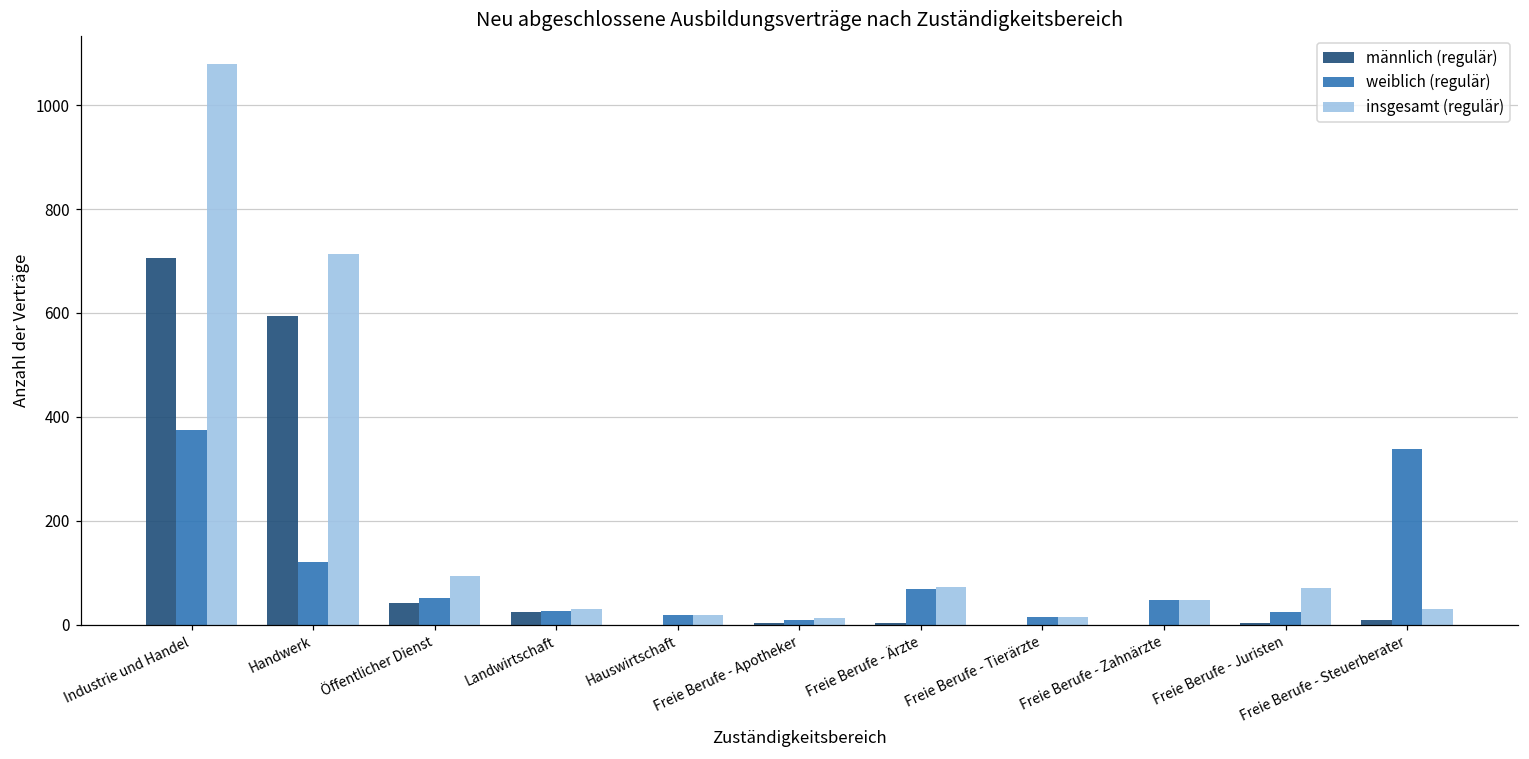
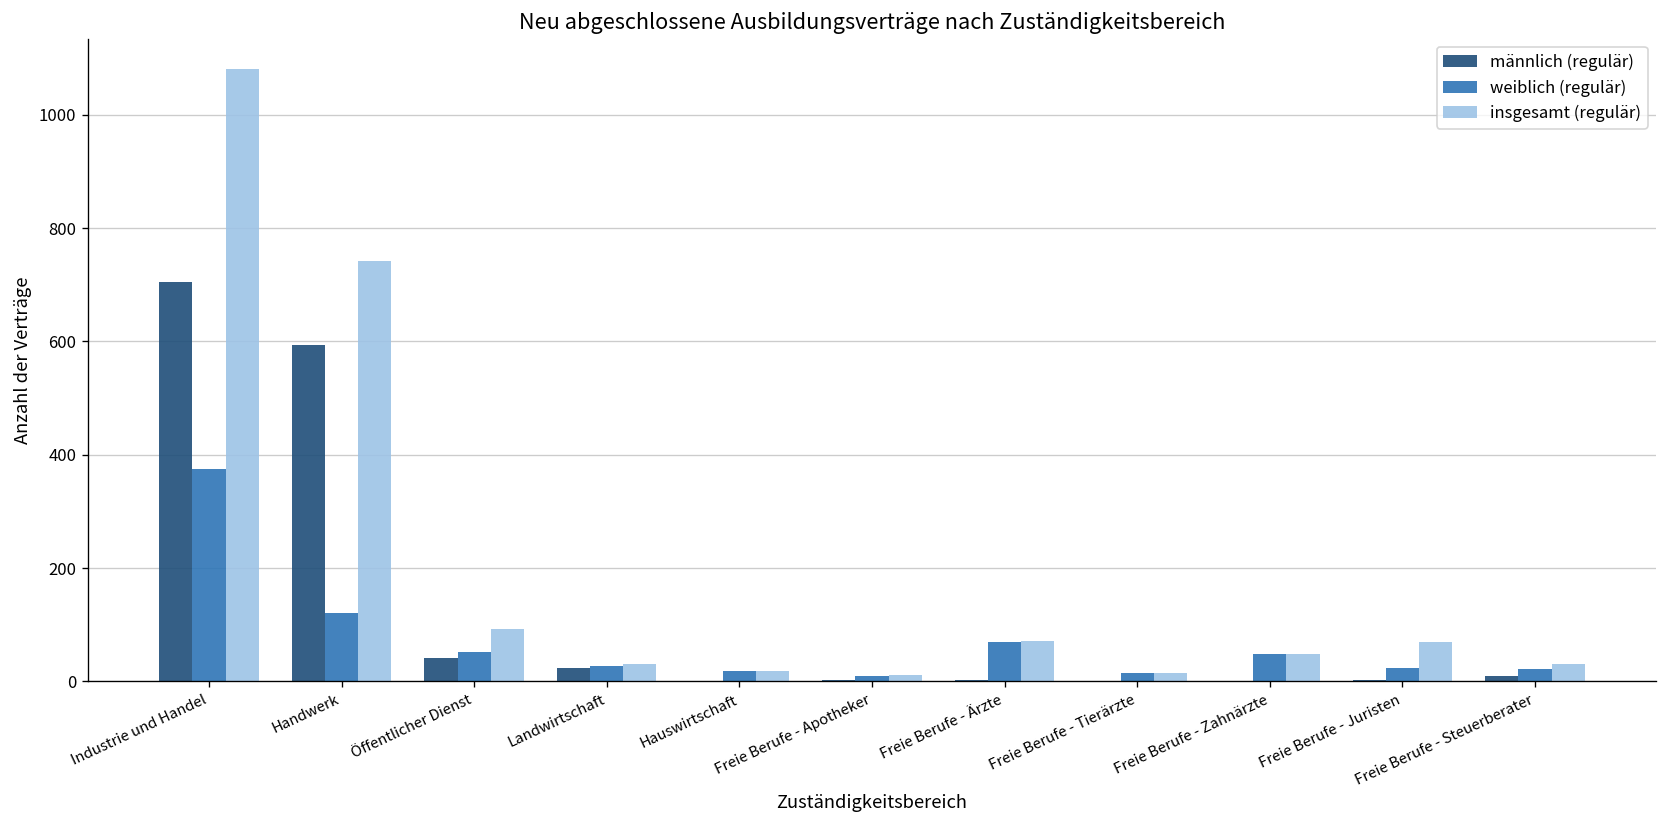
  {
    "männlich (regulär)": {
      "Industrie und Handel": 710,
      "Handwerk": 590,
      "Öffentlicher Dienst": 40,
      "Landwirtschaft": 20,
      "Hauswirtschaft": 0,
      "Freie Berufe - Tierärzte": 0,
      "Freie Berufe - Zahnärzte": 0,
      "Freie Berufe - Steuerberater": 10
    },
    "weiblich (regulär)": {
      "Industrie und Handel": 380,
      "Handwerk": 120,
      "Öffentlicher Dienst": 50,
      "Landwirtschaft": 30,
      "Hauswirtschaft": 20,
      "Freie Berufe - Apotheker": 10,
      "Freie Berufe - Ärzte": 70,
      "Freie Berufe - Tierärzte": 20,
      "Freie Berufe - Zahnärzte": 50,
      "Freie Berufe - Juristen": 20,
-     "Freie Berufe - Steuerberater": 340
+     "Freie Berufe - Steuerberater": 20
    },
    "insgesamt (regulär)": {
      "Industrie und Handel": 1080,
-     "Handwerk": 710,
+     "Handwerk": 740,
      "Öffentlicher Dienst": 90,
      "Landwirtschaft": 30,
      "Hauswirtschaft": 20,
      "Freie Berufe - Apotheker": 10,
      "Freie Berufe - Ärzte": 70,
      "Freie Berufe - Tierärzte": 20,
      "Freie Berufe - Zahnärzte": 50,
      "Freie Berufe - Juristen": 70,
      "Freie Berufe - Steuerberater": 30
    }
  }
